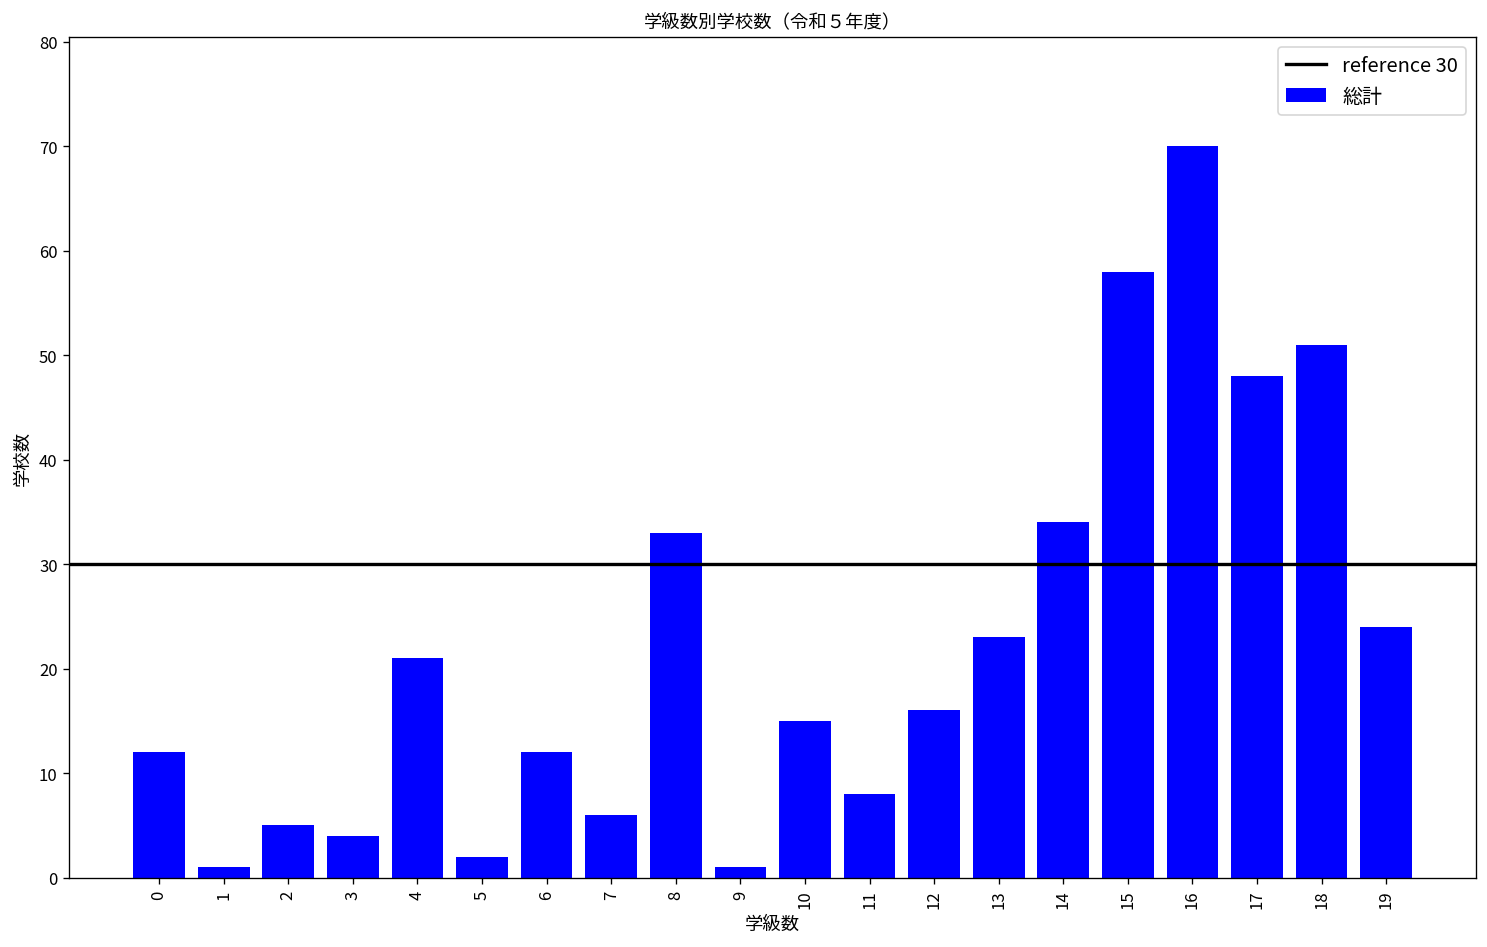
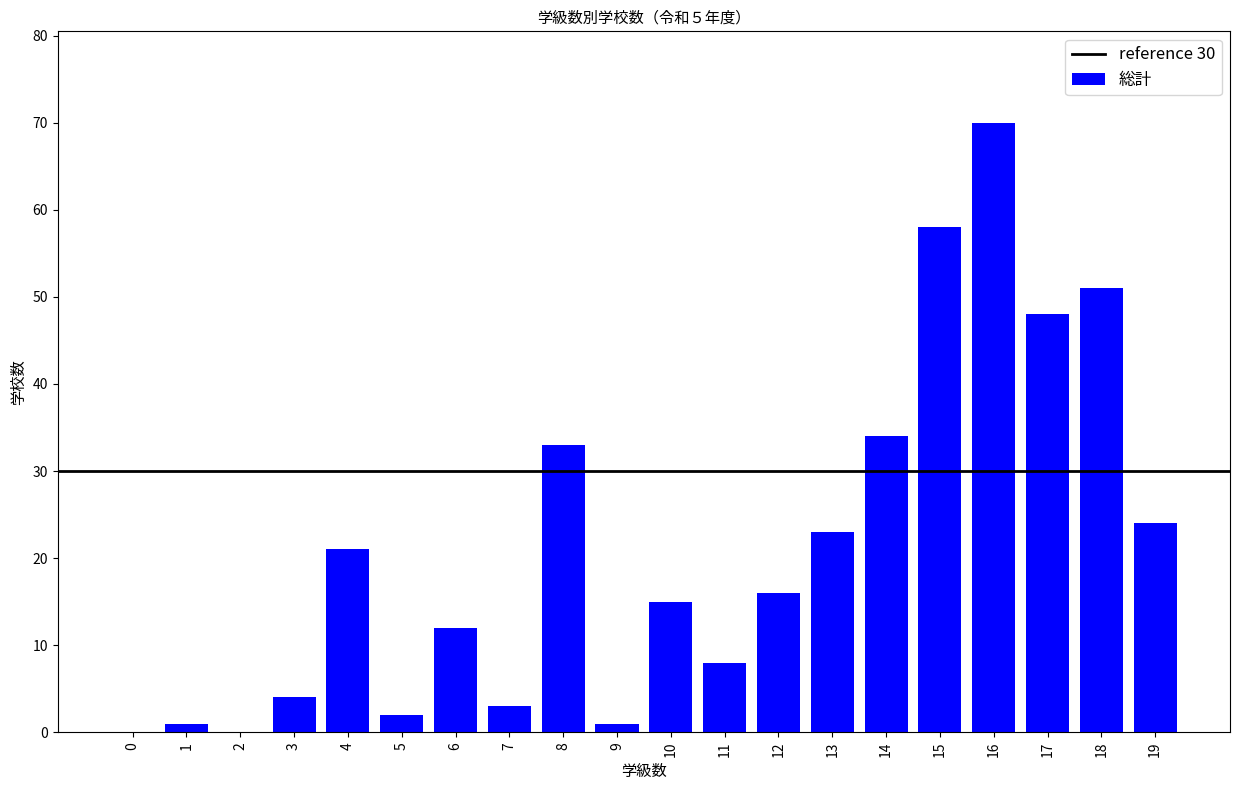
  {
-   "0": 12,
+   "0": 0,
    "1": 1,
-   "2": 5,
+   "2": 0,
    "3": 4,
    "4": 21,
    "5": 2,
    "6": 12,
-   "7": 6,
+   "7": 3,
    "8": 33,
    "9": 1,
    "10": 15,
    "11": 8,
    "12": 16,
    "13": 23,
    "14": 34,
    "15": 58,
    "16": 70,
    "17": 48,
    "18": 51,
    "19": 24
  }
